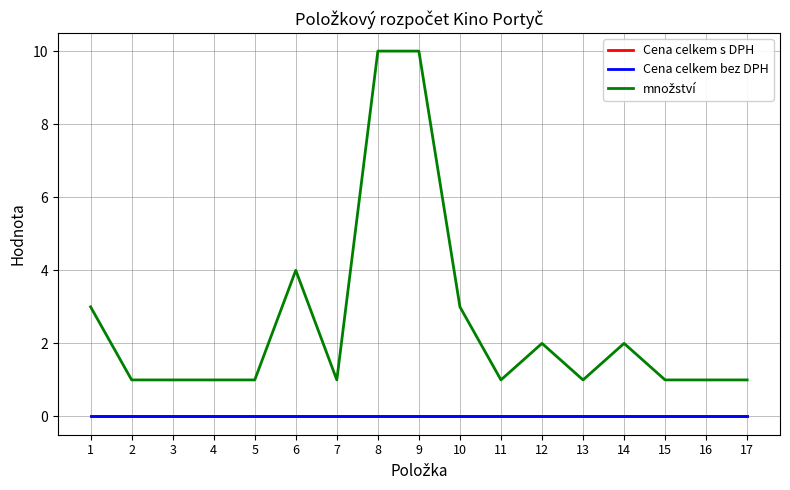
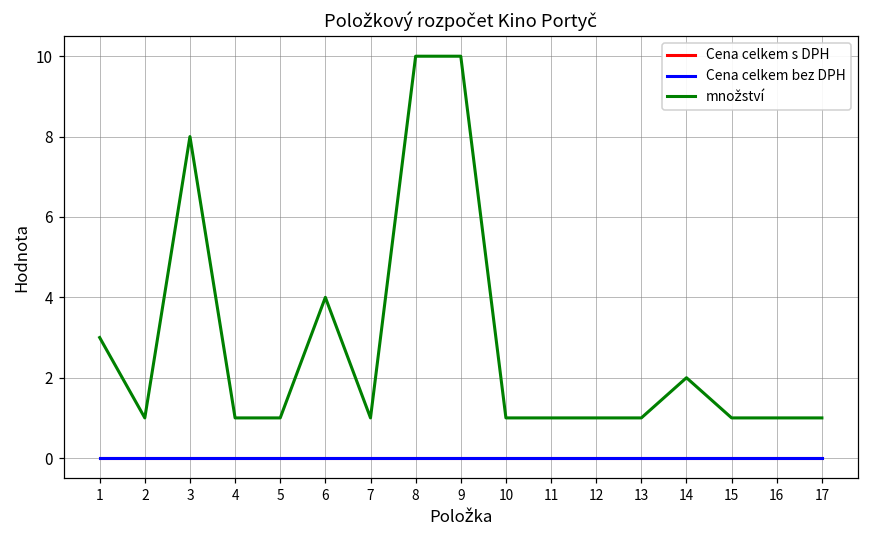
  {
    "Cena celkem bez DPH": {
      "1": 0,
      "2": 0,
      "3": 0,
      "4": 0,
      "5": 0,
      "6": 0,
      "7": 0,
      "8": 0,
      "9": 0,
      "10": 0,
      "11": 0,
      "12": 0,
      "13": 0,
      "14": 0,
      "15": 0,
      "16": 0,
      "17": 0
    },
    "množství": {
      "1": 3,
      "2": 1,
-     "3": 1,
+     "3": 8,
      "4": 1,
      "5": 1,
      "6": 4,
      "7": 1,
      "8": 10,
      "9": 10,
-     "10": 3,
+     "10": 1,
      "11": 1,
-     "12": 2,
+     "12": 1,
      "13": 1,
      "14": 2,
      "15": 1,
      "16": 1,
      "17": 1
    }
  }
